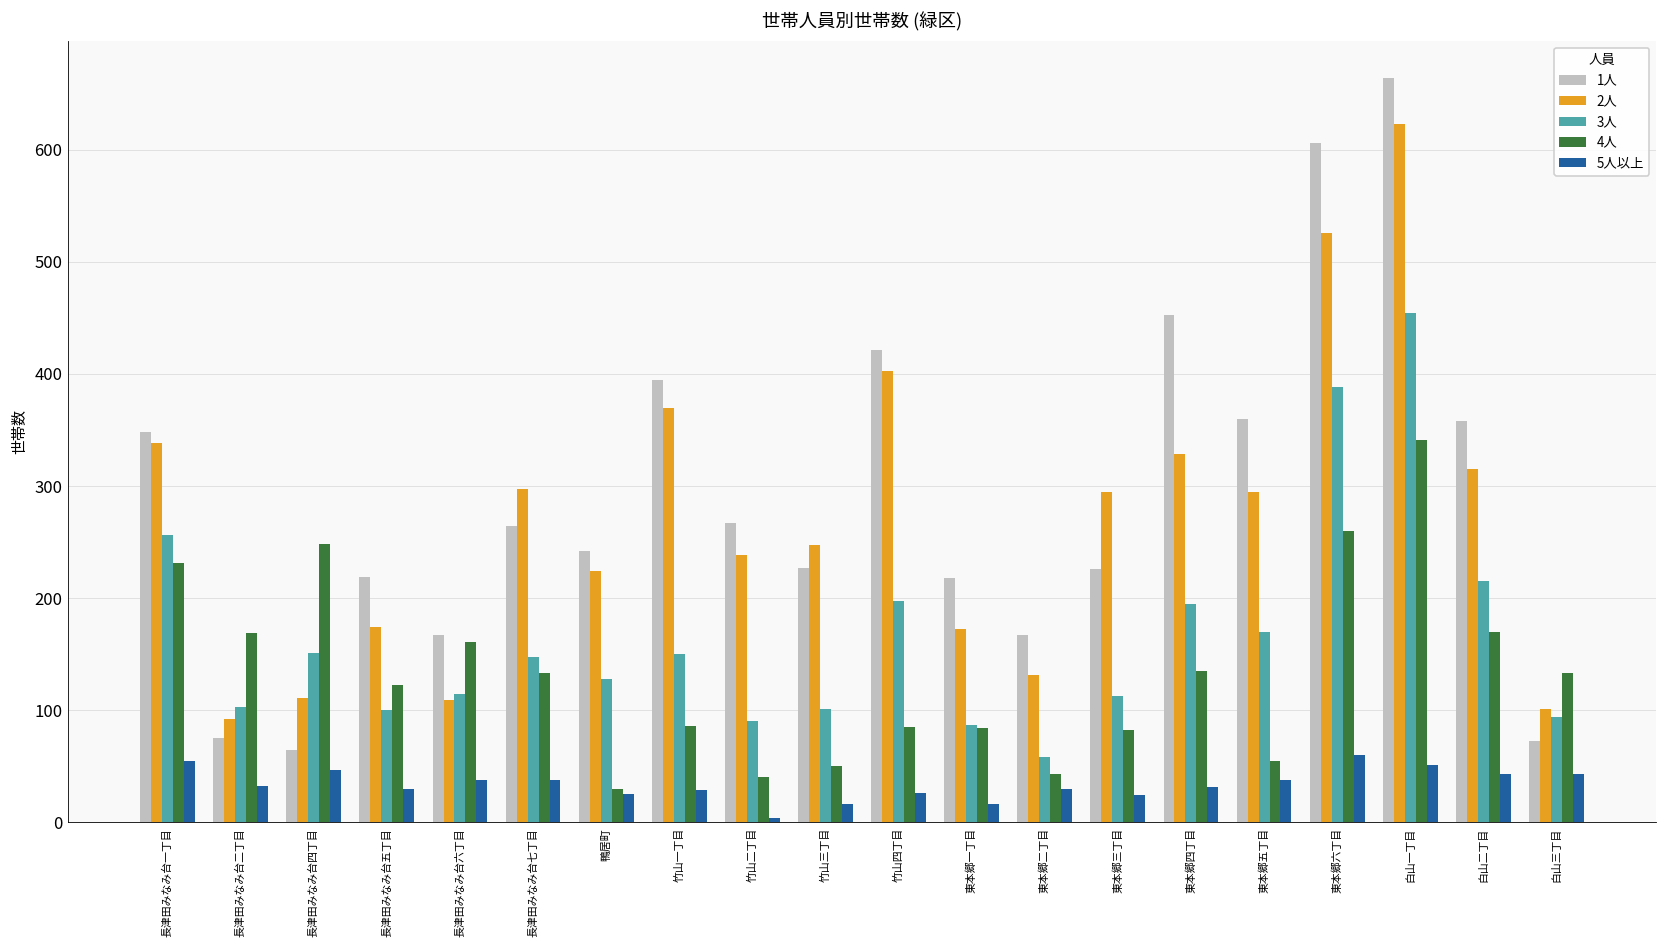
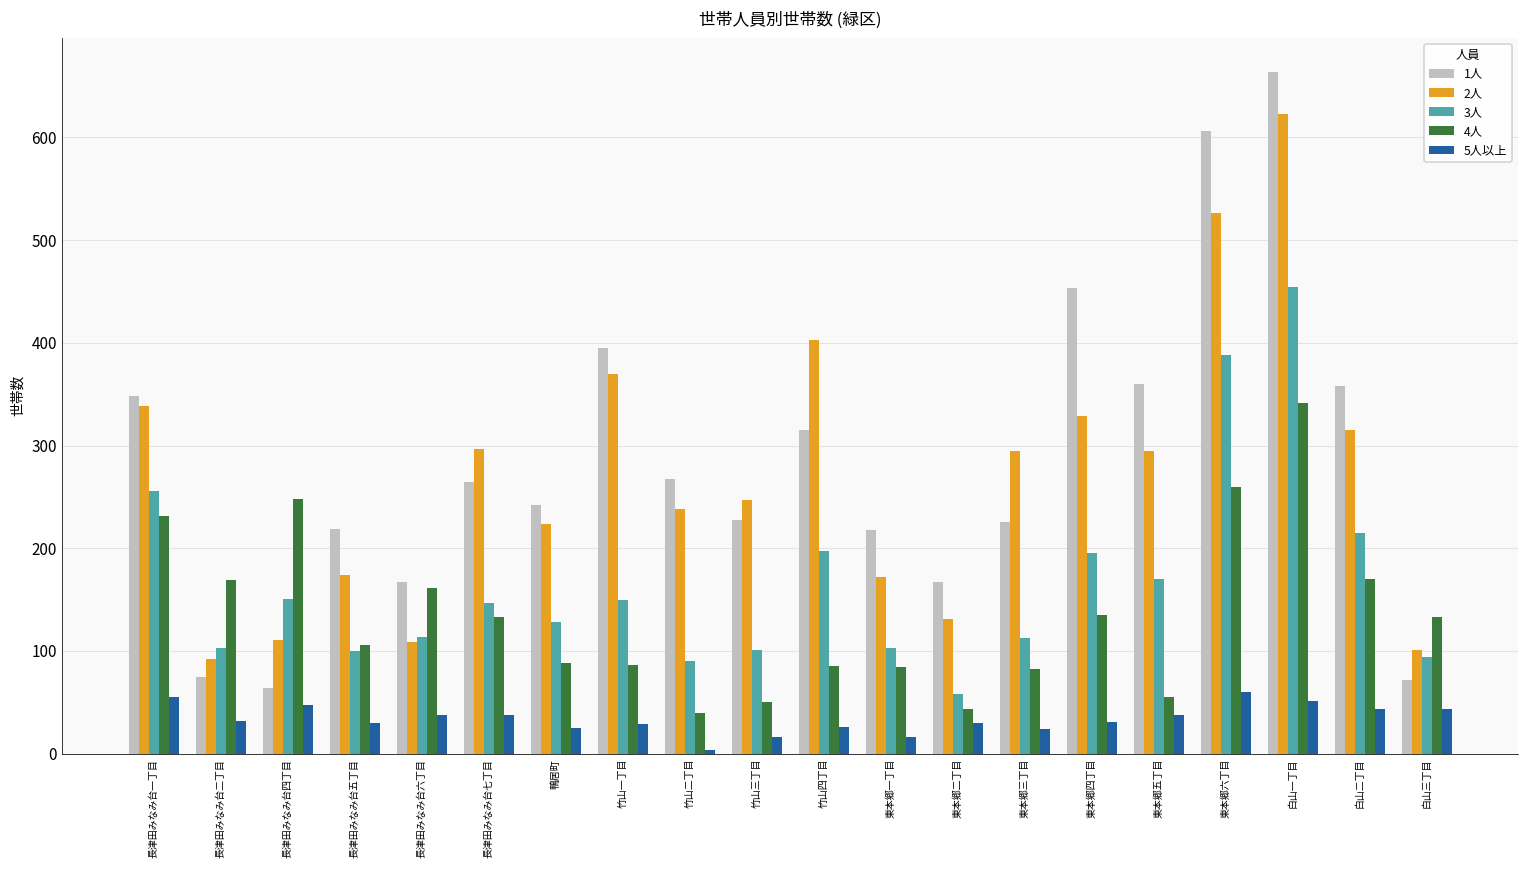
  {
    "1人": {
      "長津田みなみ台一丁目": 350,
      "長津田みなみ台二丁目": 80,
      "長津田みなみ台四丁目": 60,
      "長津田みなみ台五丁目": 220,
      "長津田みなみ台六丁目": 170,
      "長津田みなみ台七丁目": 260,
      "鴨居町": 240,
      "竹山一丁目": 400,
      "竹山二丁目": 270,
      "竹山三丁目": 230,
-     "竹山四丁目": 420,
+     "竹山四丁目": 320,
      "東本郷一丁目": 220,
      "東本郷二丁目": 170,
      "東本郷三丁目": 230,
      "東本郷四丁目": 450,
      "東本郷五丁目": 360,
      "東本郷六丁目": 610,
      "白山一丁目": 660,
      "白山二丁目": 360,
      "白山三丁目": 70
    },
    "2人": {
      "長津田みなみ台一丁目": 340,
      "長津田みなみ台二丁目": 90,
      "長津田みなみ台四丁目": 110,
      "長津田みなみ台五丁目": 170,
      "長津田みなみ台六丁目": 110,
      "長津田みなみ台七丁目": 300,
      "鴨居町": 220,
      "竹山一丁目": 370,
      "竹山二丁目": 240,
      "竹山三丁目": 250,
      "竹山四丁目": 400,
      "東本郷一丁目": 170,
      "東本郷二丁目": 130,
      "東本郷三丁目": 300,
      "東本郷四丁目": 330,
      "東本郷五丁目": 300,
      "東本郷六丁目": 530,
      "白山一丁目": 620,
      "白山二丁目": 320,
      "白山三丁目": 100
    },
    "3人": {
      "長津田みなみ台一丁目": 260,
      "長津田みなみ台二丁目": 100,
      "長津田みなみ台四丁目": 150,
      "長津田みなみ台五丁目": 100,
      "長津田みなみ台六丁目": 110,
      "長津田みなみ台七丁目": 150,
      "鴨居町": 130,
      "竹山一丁目": 150,
      "竹山二丁目": 90,
      "竹山三丁目": 100,
      "竹山四丁目": 200,
-     "東本郷一丁目": 90,
+     "東本郷一丁目": 100,
      "東本郷二丁目": 60,
      "東本郷三丁目": 110,
      "東本郷四丁目": 200,
      "東本郷五丁目": 170,
      "東本郷六丁目": 390,
      "白山一丁目": 450,
      "白山二丁目": 220,
      "白山三丁目": 90
    },
    "4人": {
      "長津田みなみ台一丁目": 230,
      "長津田みなみ台二丁目": 170,
      "長津田みなみ台四丁目": 250,
-     "長津田みなみ台五丁目": 120,
+     "長津田みなみ台五丁目": 110,
      "長津田みなみ台六丁目": 160,
      "長津田みなみ台七丁目": 130,
-     "鴨居町": 30,
+     "鴨居町": 90,
      "竹山一丁目": 90,
      "竹山二丁目": 40,
      "竹山三丁目": 50,
      "竹山四丁目": 90,
      "東本郷一丁目": 80,
      "東本郷二丁目": 40,
      "東本郷三丁目": 80,
      "東本郷四丁目": 140,
      "東本郷五丁目": 60,
      "東本郷六丁目": 260,
      "白山一丁目": 340,
      "白山二丁目": 170,
      "白山三丁目": 130
    },
    "5人以上": {
      "長津田みなみ台一丁目": 60,
      "長津田みなみ台二丁目": 30,
      "長津田みなみ台四丁目": 50,
      "長津田みなみ台五丁目": 30,
      "長津田みなみ台六丁目": 40,
      "長津田みなみ台七丁目": 40,
      "鴨居町": 30,
      "竹山一丁目": 30,
      "竹山二丁目": 0,
      "竹山三丁目": 20,
      "竹山四丁目": 30,
      "東本郷一丁目": 20,
      "東本郷二丁目": 30,
      "東本郷三丁目": 20,
      "東本郷四丁目": 30,
      "東本郷五丁目": 40,
      "東本郷六丁目": 60,
      "白山一丁目": 50,
      "白山二丁目": 40,
      "白山三丁目": 40
    }
  }
